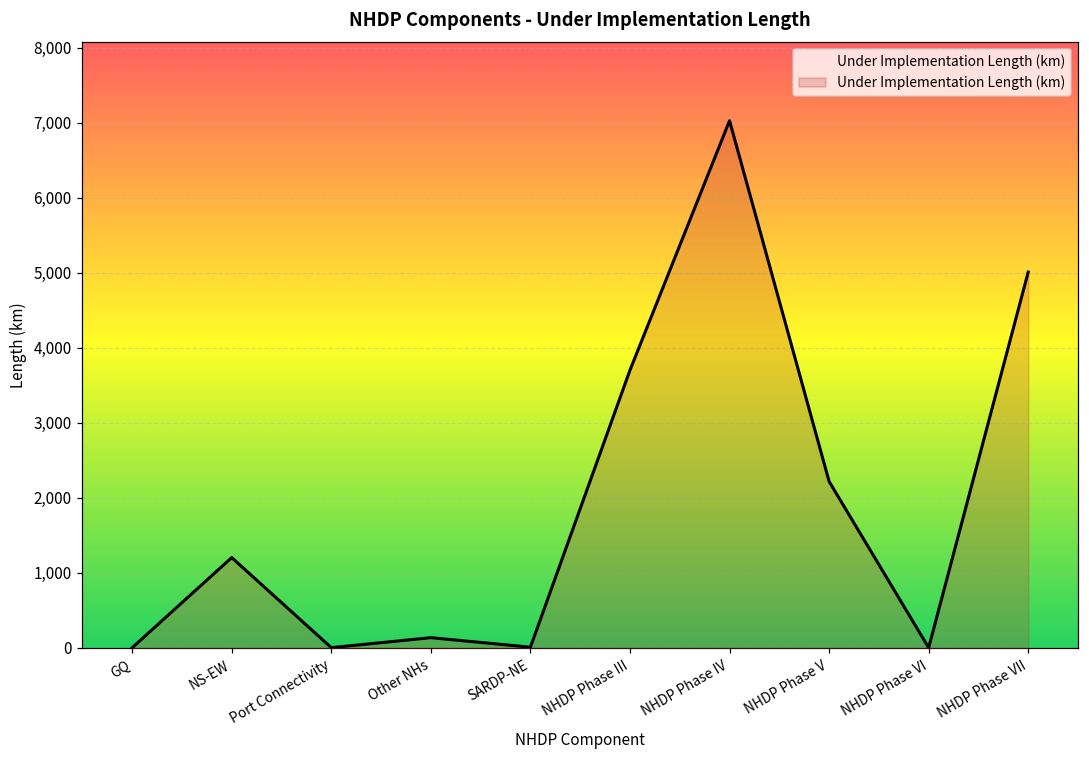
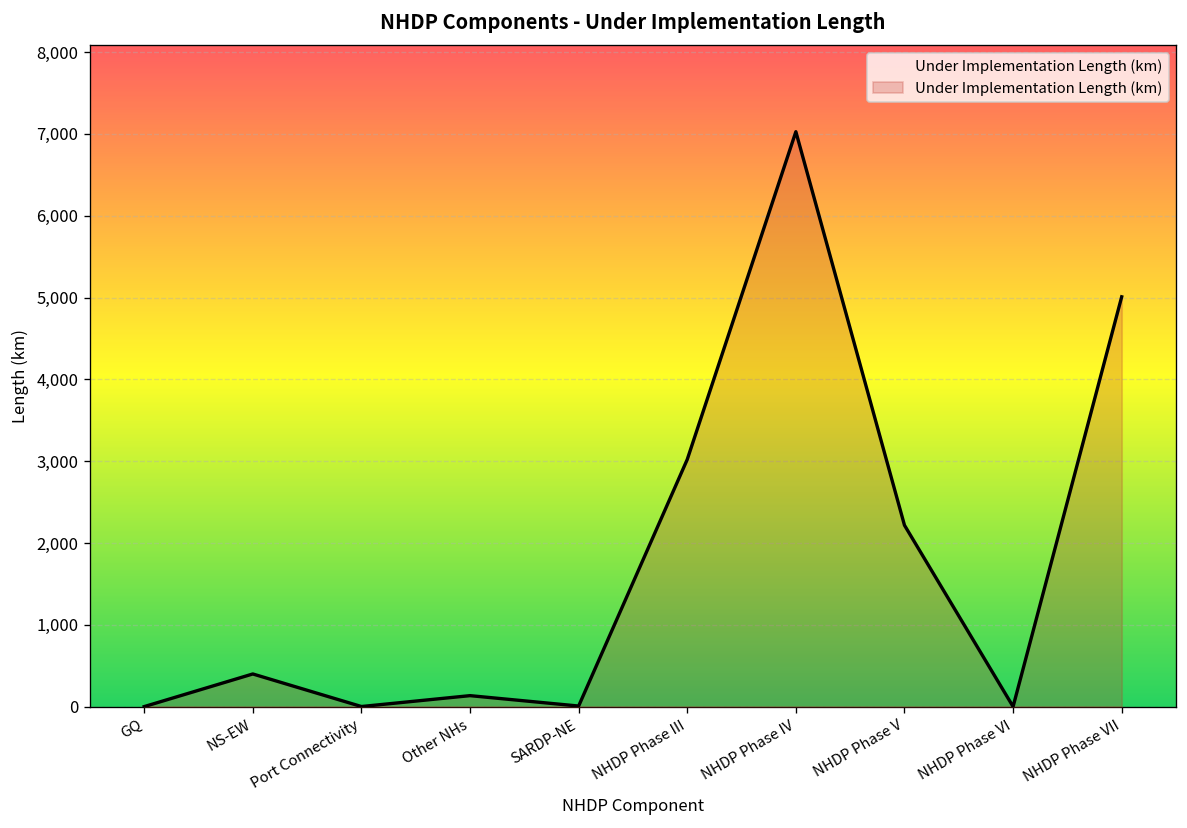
  {
    "GQ": "0",
-   "NS-EW": "1,200",
+   "NS-EW": "400",
    "Port Connectivity": "0",
    "Other NHs": "100",
    "SARDP-NE": "0",
-   "NHDP Phase III": "3,700",
+   "NHDP Phase III": "3,000",
    "NHDP Phase IV": "7,000",
    "NHDP Phase V": "2,200",
    "NHDP Phase VI": "0",
    "NHDP Phase VII": "5,000"
  }
